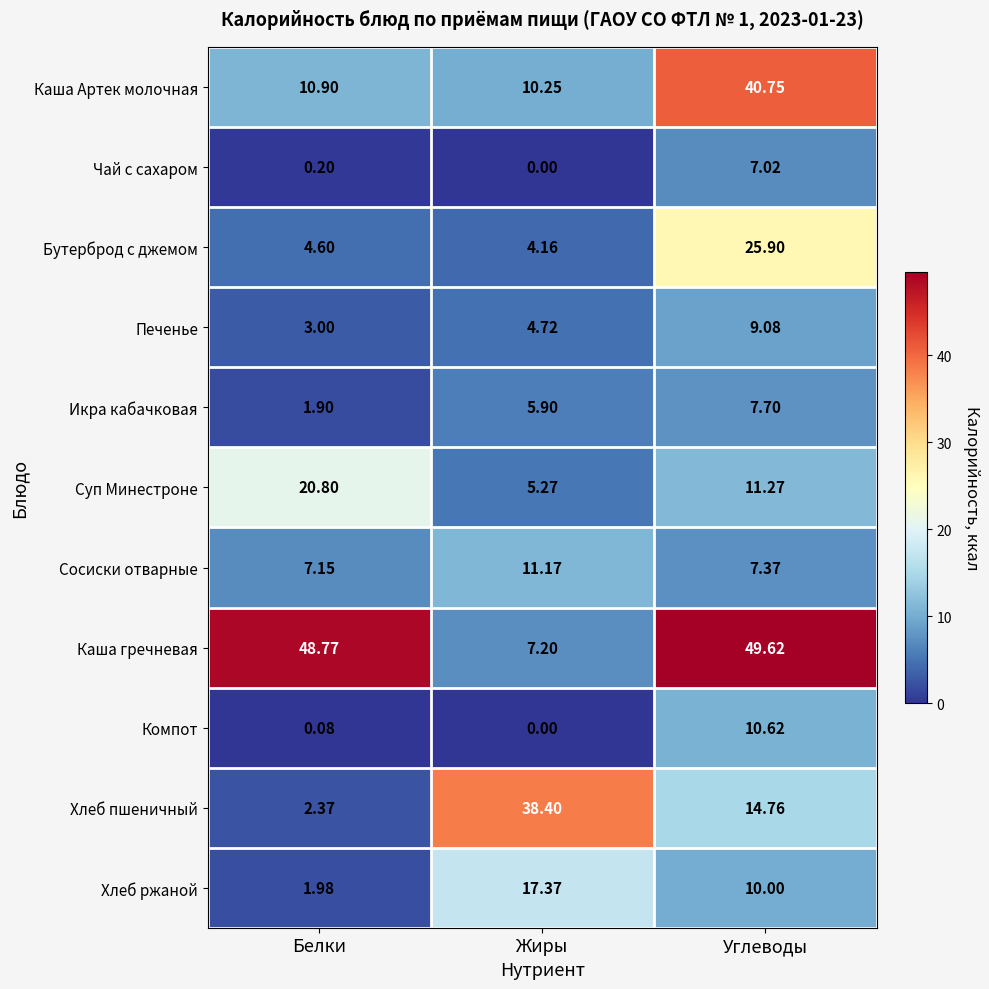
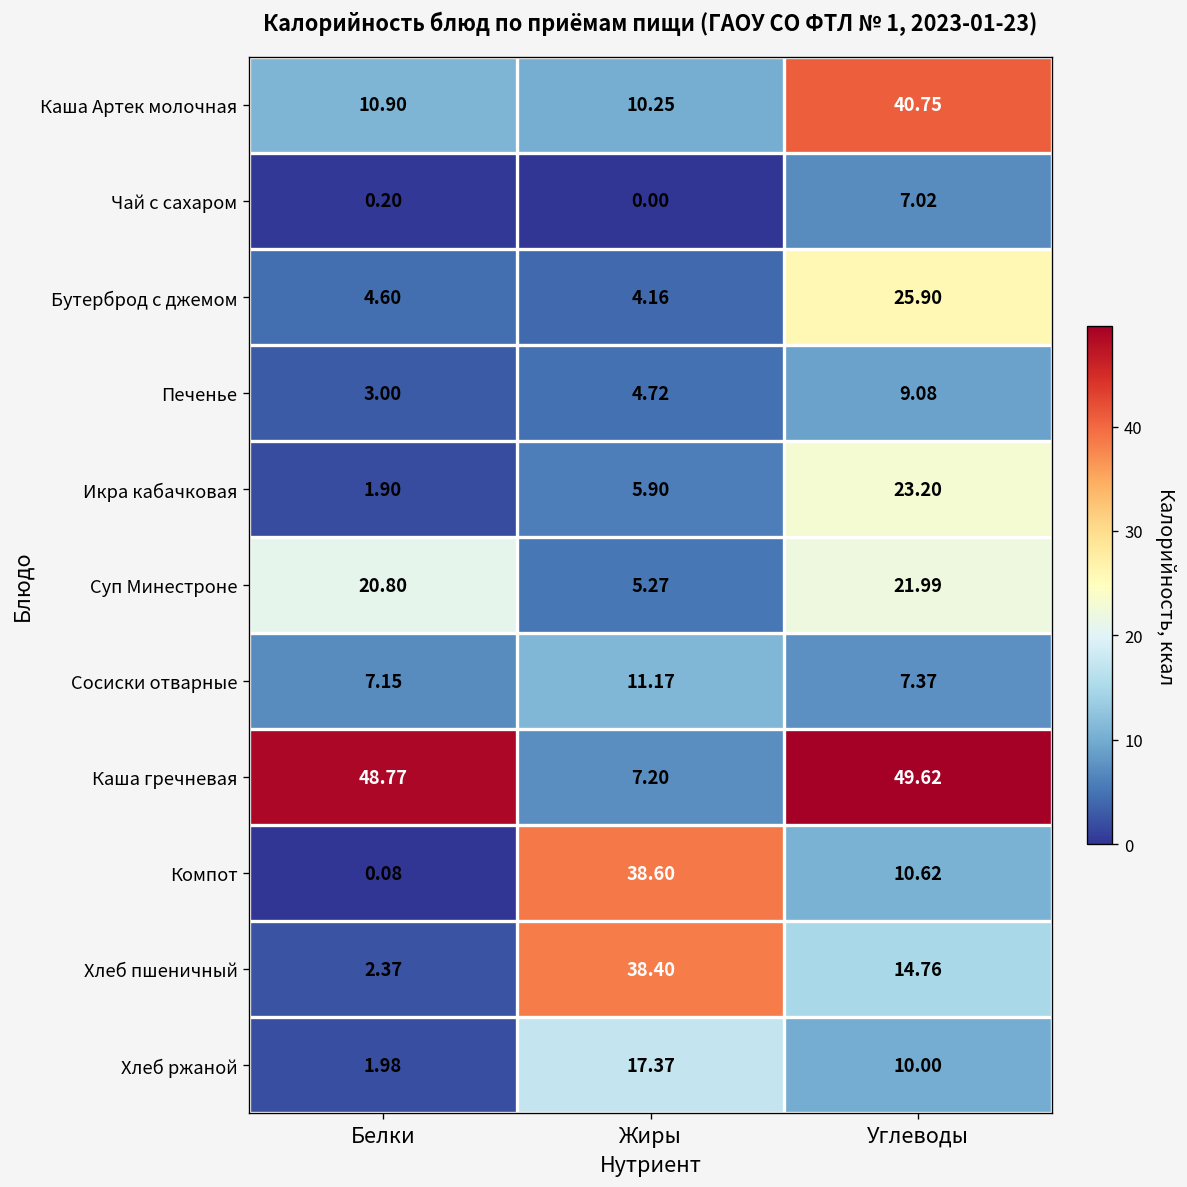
  {
    "Каша Артек молочная": {
      "Белки": 10.90,
      "Жиры": 10.25,
      "Углеводы": 40.75
    },
    "Чай с сахаром": {
      "Белки": 0.20,
      "Жиры": 0.00,
      "Углеводы": 7.02
    },
    "Бутерброд с джемом": {
      "Белки": 4.60,
      "Жиры": 4.16,
      "Углеводы": 25.90
    },
    "Печенье": {
      "Белки": 3.00,
      "Жиры": 4.72,
      "Углеводы": 9.08
    },
    "Икра кабачковая": {
      "Белки": 1.90,
      "Жиры": 5.90,
-     "Углеводы": 7.70
+     "Углеводы": 23.20
    },
    "Суп Минестроне": {
      "Белки": 20.80,
      "Жиры": 5.27,
-     "Углеводы": 11.27
+     "Углеводы": 21.99
    },
    "Сосиски отварные": {
      "Белки": 7.15,
      "Жиры": 11.17,
      "Углеводы": 7.37
    },
    "Каша гречневая": {
      "Белки": 48.77,
      "Жиры": 7.20,
      "Углеводы": 49.62
    },
    "Компот": {
      "Белки": 0.08,
-     "Жиры": 0.00,
+     "Жиры": 38.60,
      "Углеводы": 10.62
    },
    "Хлеб пшеничный": {
      "Белки": 2.37,
      "Жиры": 38.40,
      "Углеводы": 14.76
    },
    "Хлеб ржаной": {
      "Белки": 1.98,
      "Жиры": 17.37,
      "Углеводы": 10.00
    }
  }
